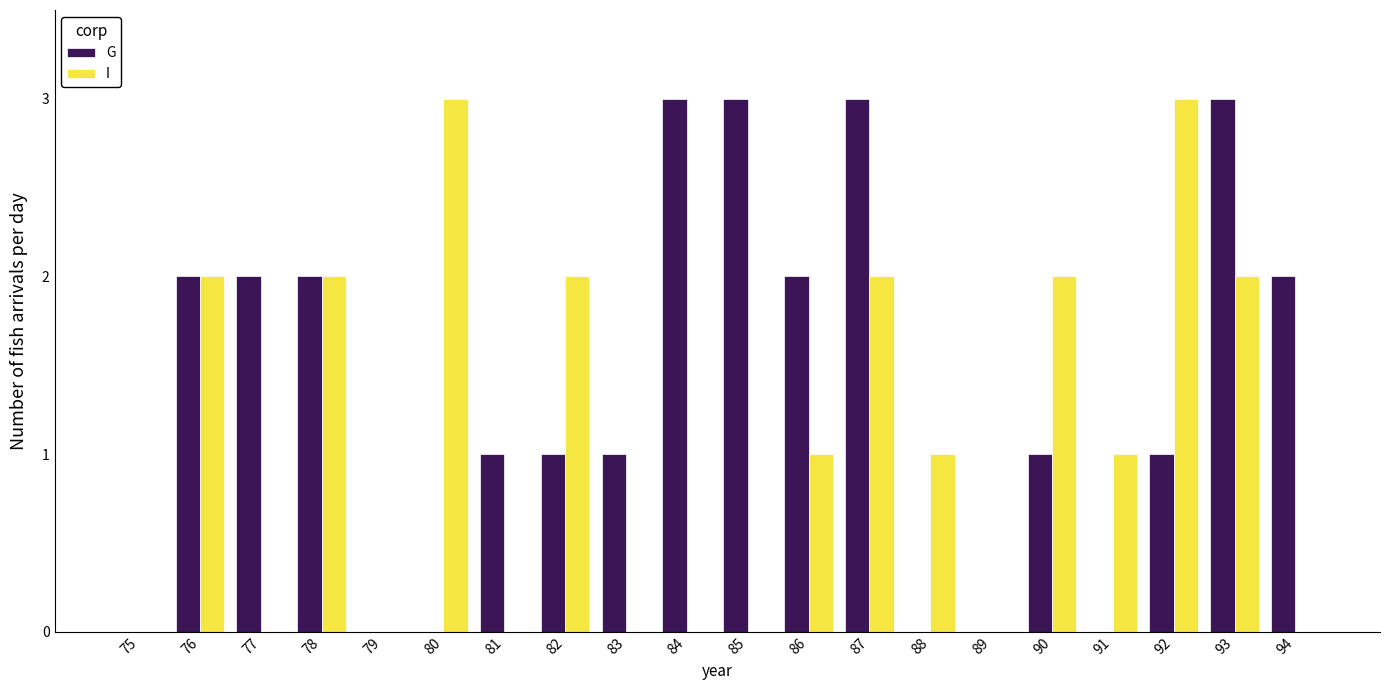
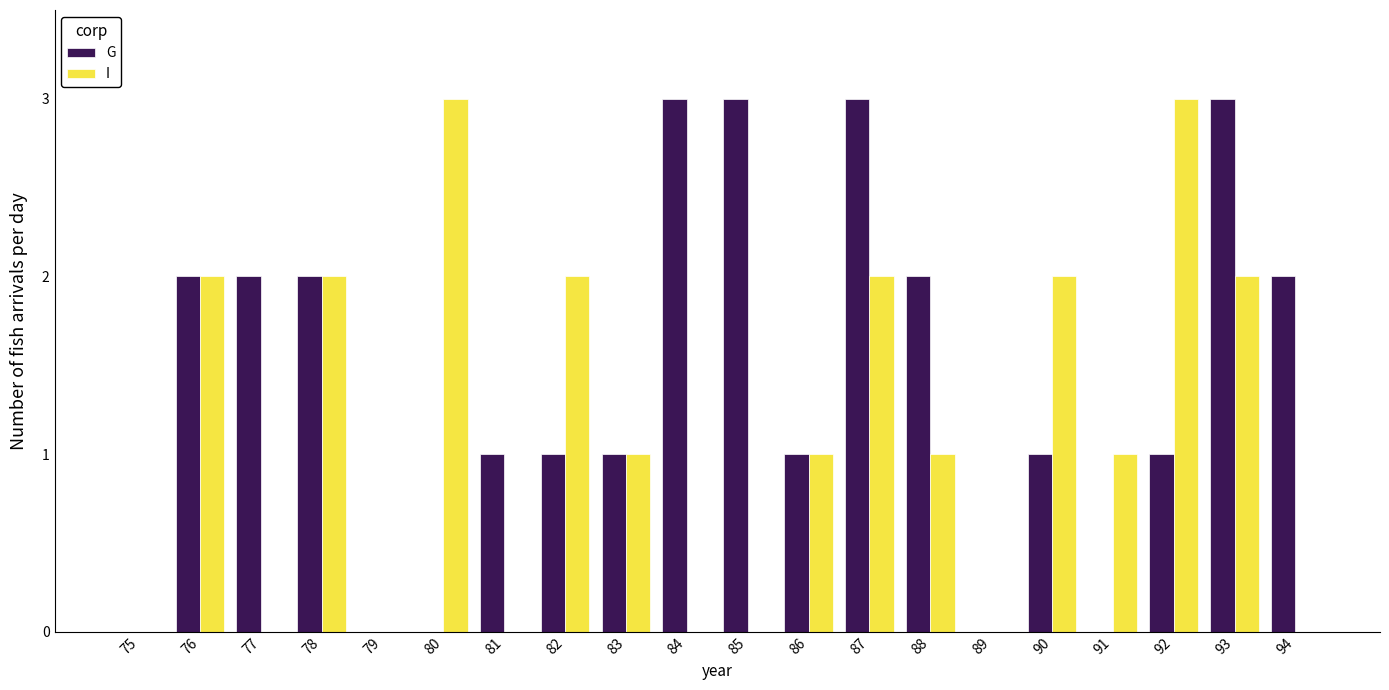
  {
    "G": {
      "75": 0,
      "76": 2,
      "77": 2,
      "78": 2,
      "79": 0,
      "80": 0,
      "81": 1,
      "82": 1,
      "83": 1,
      "84": 3,
      "85": 3,
-     "86": 2,
+     "86": 1,
      "87": 3,
-     "88": 0,
+     "88": 2,
      "89": 0,
      "90": 1,
      "91": 0,
      "92": 1,
      "93": 3,
      "94": 2
    },
    "I": {
      "75": 0,
      "76": 2,
      "77": 0,
      "78": 2,
      "79": 0,
      "80": 3,
      "81": 0,
      "82": 2,
-     "83": 0,
+     "83": 1,
      "84": 0,
      "85": 0,
      "86": 1,
      "87": 2,
      "88": 1,
      "89": 0,
      "90": 2,
      "91": 1,
      "92": 3,
      "93": 2,
      "94": 0
    }
  }
